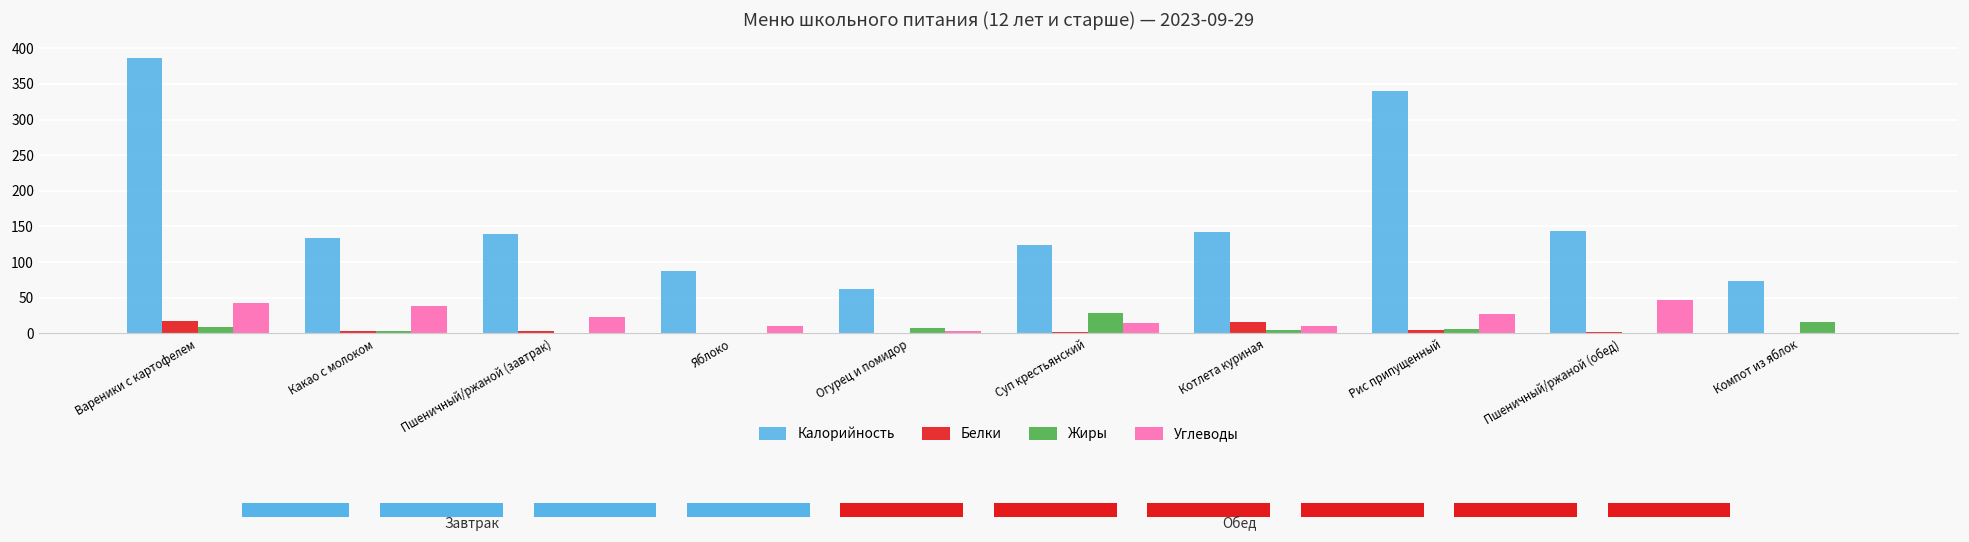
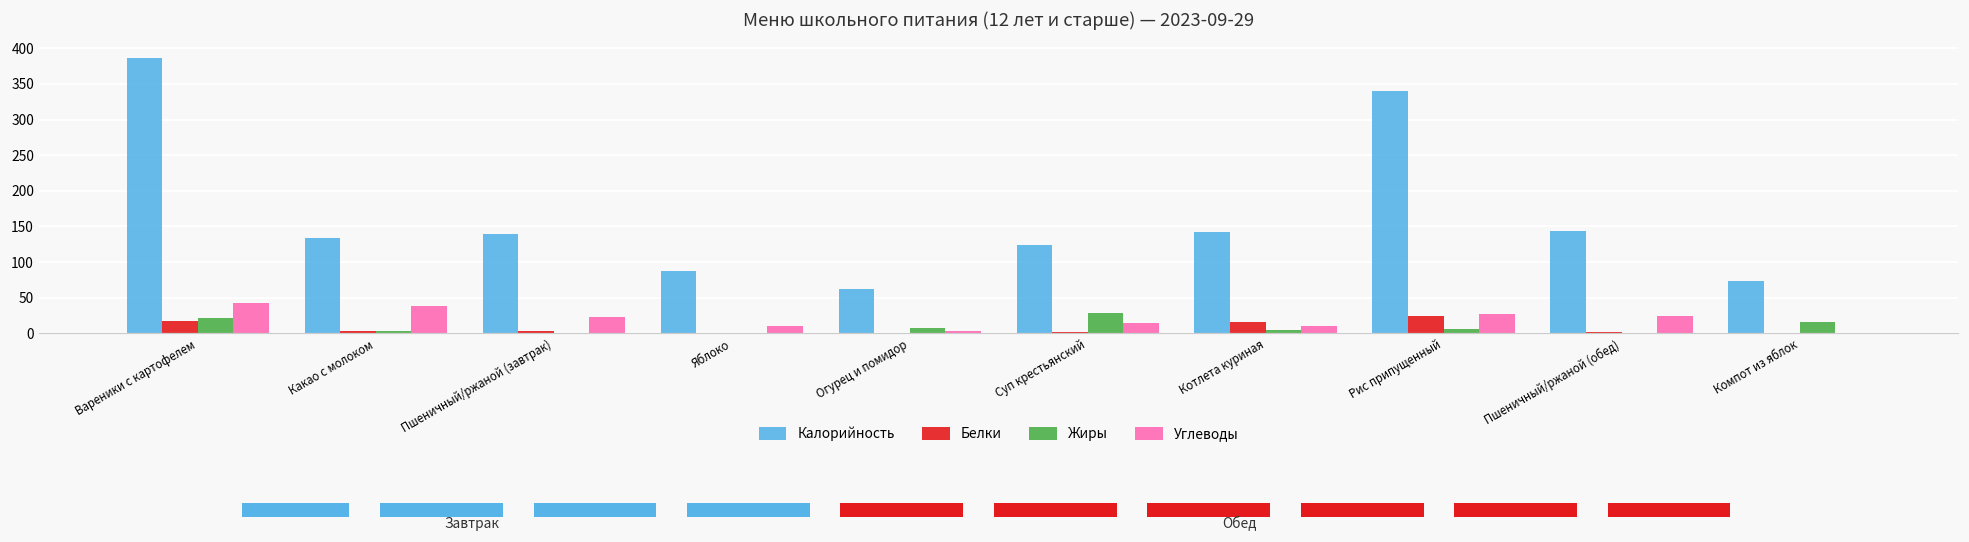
  {
    "Меню школьного питания (12 лет и старше) — 2023-09-29": {
      "Калорийность": {
        "Вареники с картофелем": 390,
        "Какао с молоком": 130,
        "Пшеничный/ржаной (завтрак)": 140,
        "Яблоко": 90,
        "Огурец и помидор": 60,
        "Суп крестьянский": 120,
        "Котлета куриная": 140,
        "Рис припущенный": 340,
        "Пшеничный/ржаной (обед)": 140,
        "Компот из яблок": 70
      },
      "Белки": {
        "Вареники с картофелем": 20,
        "Котлета куриная": 20,
-       "Рис припущенный": 0
+       "Рис припущенный": 20
      },
      "Жиры": {
-       "Вареники с картофелем": 10,
+       "Вареники с картофелем": 20,
        "Огурец и помидор": 10,
        "Суп крестьянский": 30,
        "Котлета куриная": 0,
        "Рис припущенный": 10,
        "Компот из яблок": 20
      },
      "Углеводы": {
        "Вареники с картофелем": 40,
        "Какао с молоком": 40,
        "Пшеничный/ржаной (завтрак)": 20,
        "Яблоко": 10,
        "Суп крестьянский": 10,
        "Котлета куриная": 10,
        "Рис припущенный": 30,
-       "Пшеничный/ржаной (обед)": 50
+       "Пшеничный/ржаной (обед)": 20
      }
    }
  }
